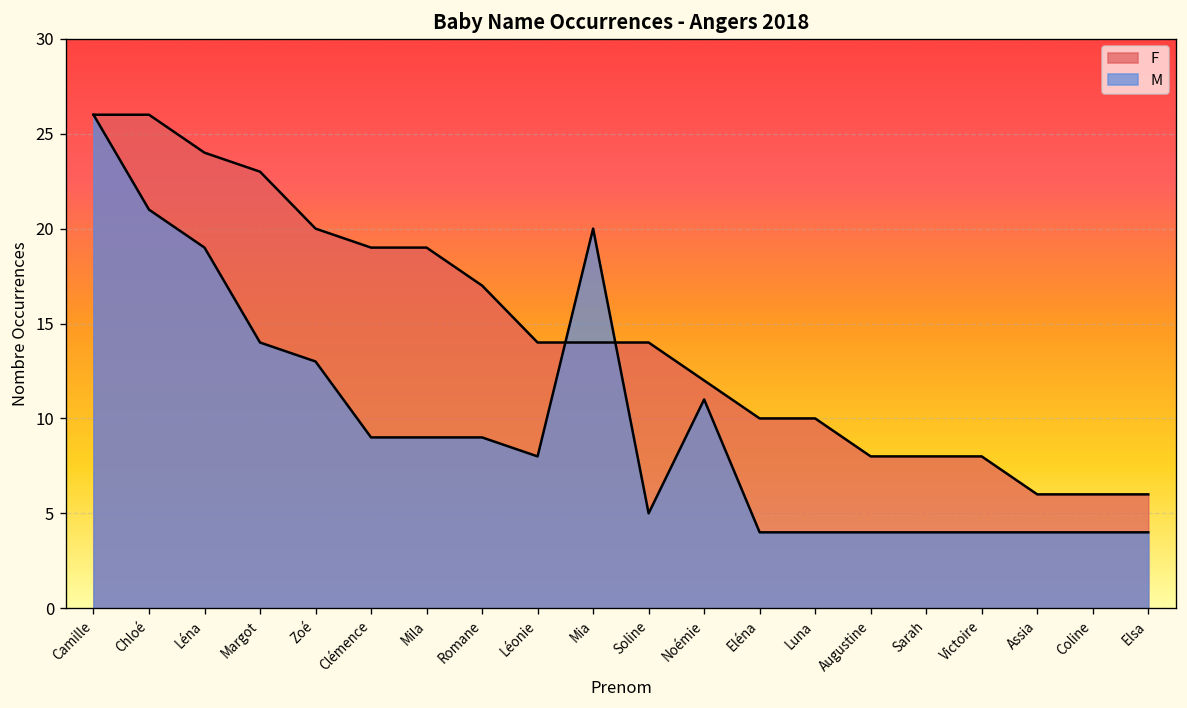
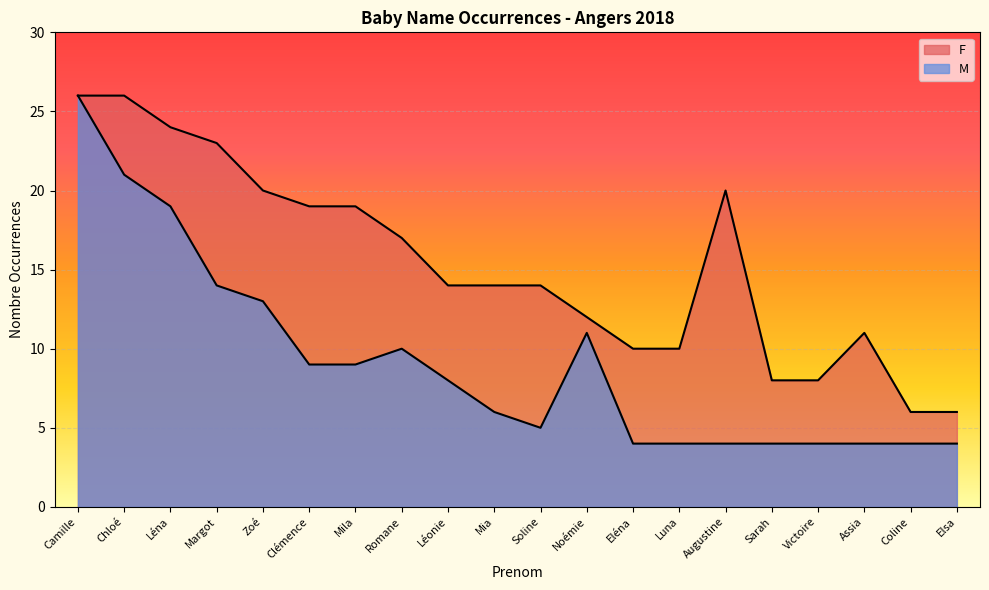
  {
    "F": {
      "Chloé": 26,
      "Léna": 24,
      "Margot": 23,
      "Zoé": 20,
      "Clémence": 19,
      "Mila": 19,
      "Romane": 17,
      "Léonie": 14,
      "Mia": 14,
      "Soline": 14,
      "Noémie": 12,
      "Eléna": 10,
      "Luna": 10,
-     "Augustine": 8,
+     "Augustine": 20,
      "Sarah": 8,
      "Victoire": 8,
-     "Assia": 6,
+     "Assia": 11,
      "Coline": 6,
      "Elsa": 6
    },
    "M": {
      "Chloé": 21,
      "Léna": 19,
      "Margot": 14,
      "Zoé": 13,
      "Clémence": 9,
      "Mila": 9,
-     "Romane": 9,
+     "Romane": 10,
      "Léonie": 8,
-     "Mia": 20,
+     "Mia": 6,
      "Soline": 5,
      "Noémie": 11,
      "Eléna": 4,
      "Luna": 4,
      "Augustine": 4,
      "Sarah": 4,
      "Victoire": 4,
      "Assia": 4,
      "Coline": 4,
      "Elsa": 4
    }
  }
